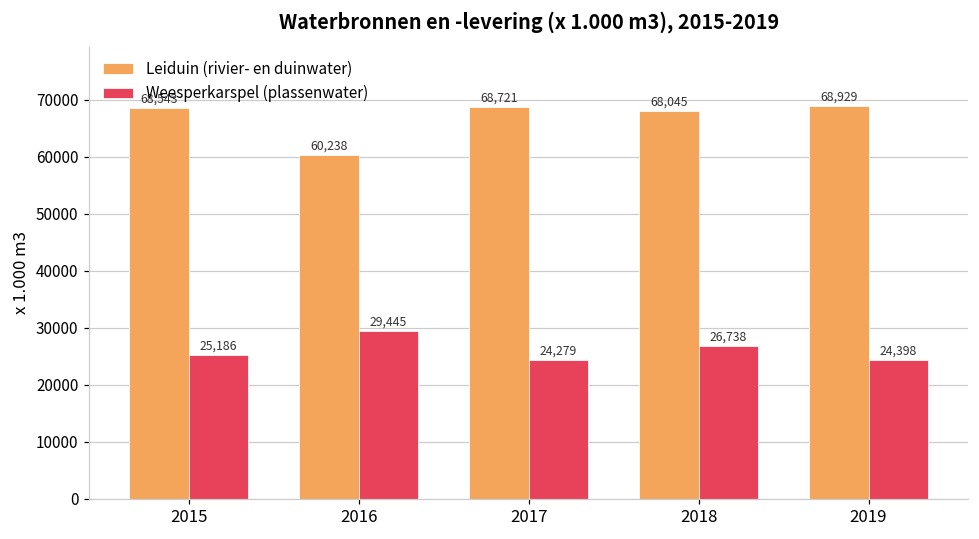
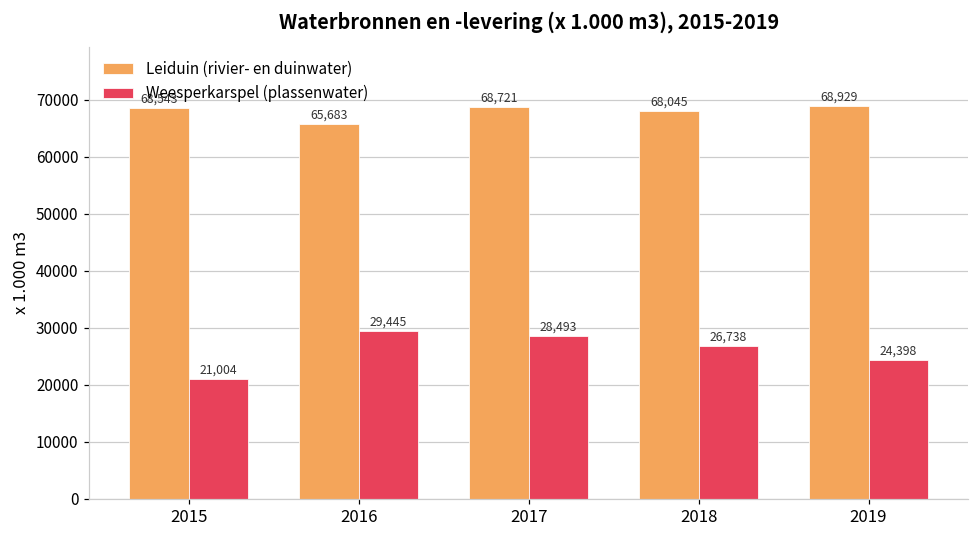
  {
    "Leiduin (rivier- en duinwater)": {
      "2015": "68,543",
-     "2016": "60,238",
+     "2016": "65,683",
      "2017": "68,721",
      "2018": "68,045",
      "2019": "68,929"
    },
    "Weesperkarspel (plassenwater)": {
-     "2015": "25,186",
+     "2015": "21,004",
      "2016": "29,445",
-     "2017": "24,279",
+     "2017": "28,493",
      "2018": "26,738",
      "2019": "24,398"
    }
  }
